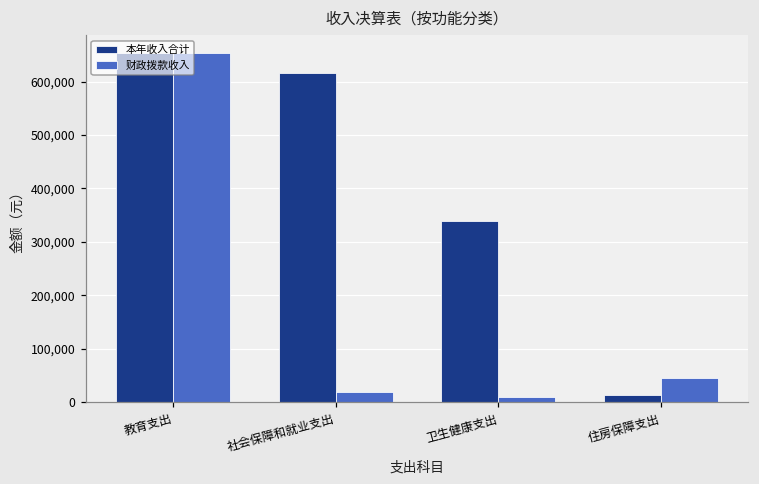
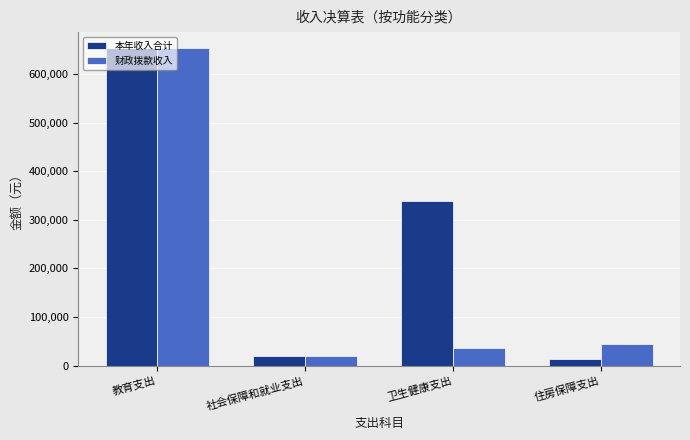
  {
    "本年收入合计": {
-     "社会保障和就业支出": "620,000",
+     "社会保障和就业支出": "20,000",
      "卫生健康支出": "340,000",
      "住房保障支出": "10,000"
    },
    "财政拨款收入": {
      "教育支出": "650,000",
      "社会保障和就业支出": "20,000",
-     "卫生健康支出": "10,000",
+     "卫生健康支出": "40,000",
      "住房保障支出": "40,000"
    }
  }
